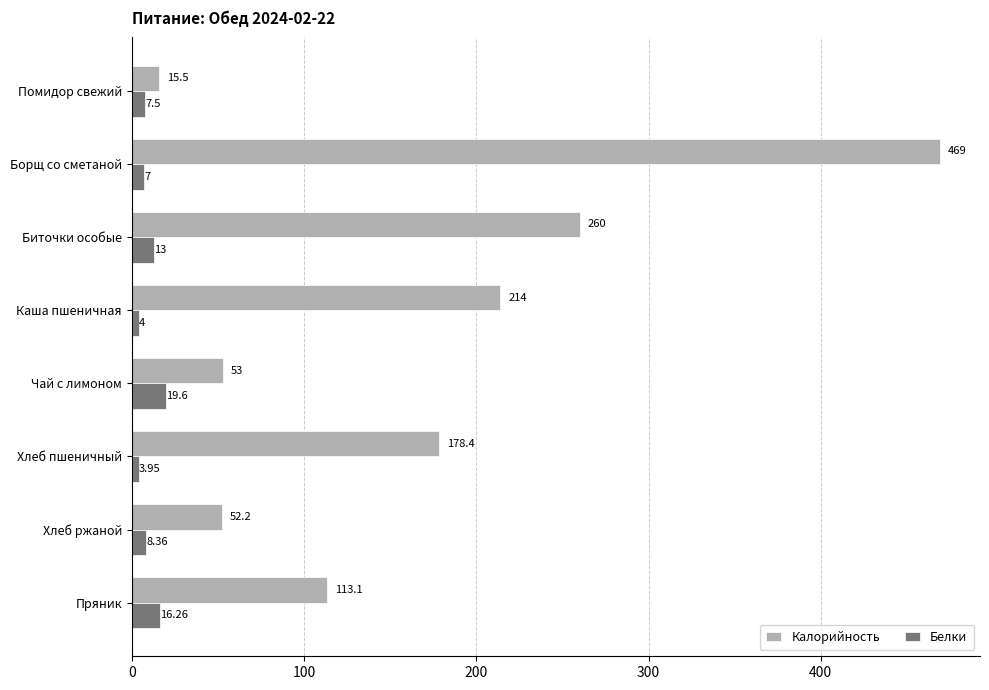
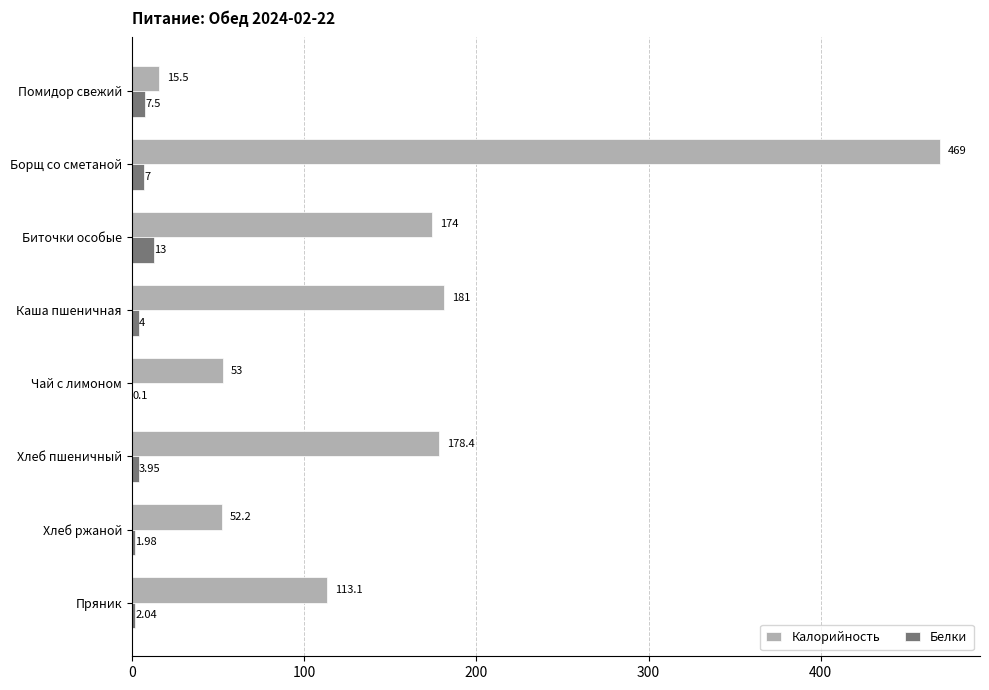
  {
    "Калорийность": {
      "Помидор свежий": 15.5,
      "Борщ со сметаной": 469,
-     "Биточки особые": 260,
-     "Каша пшеничная": 214,
+     "Биточки особые": 174,
+     "Каша пшеничная": 181,
      "Чай с лимоном": 53,
      "Хлеб пшеничный": 178.4,
      "Хлеб ржаной": 52.2,
      "Пряник": 113.1
    },
    "Белки": {
      "Помидор свежий": 7.5,
      "Борщ со сметаной": 7,
      "Биточки особые": 13,
      "Каша пшеничная": 4,
-     "Чай с лимоном": 19.6,
+     "Чай с лимоном": 0.1,
      "Хлеб пшеничный": 3.95,
-     "Хлеб ржаной": 8.36,
-     "Пряник": 16.26
+     "Хлеб ржаной": 1.98,
+     "Пряник": 2.04
    }
  }
